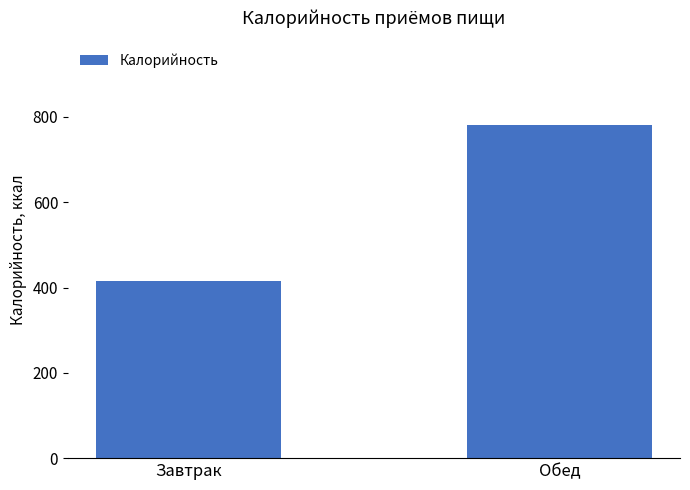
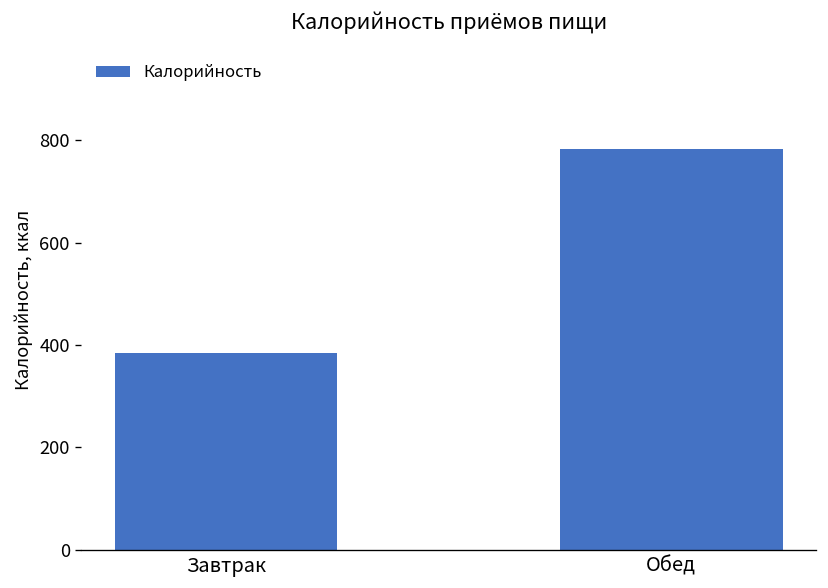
  {
-   "Завтрак": 410,
+   "Завтрак": 380,
    "Обед": 780
  }
